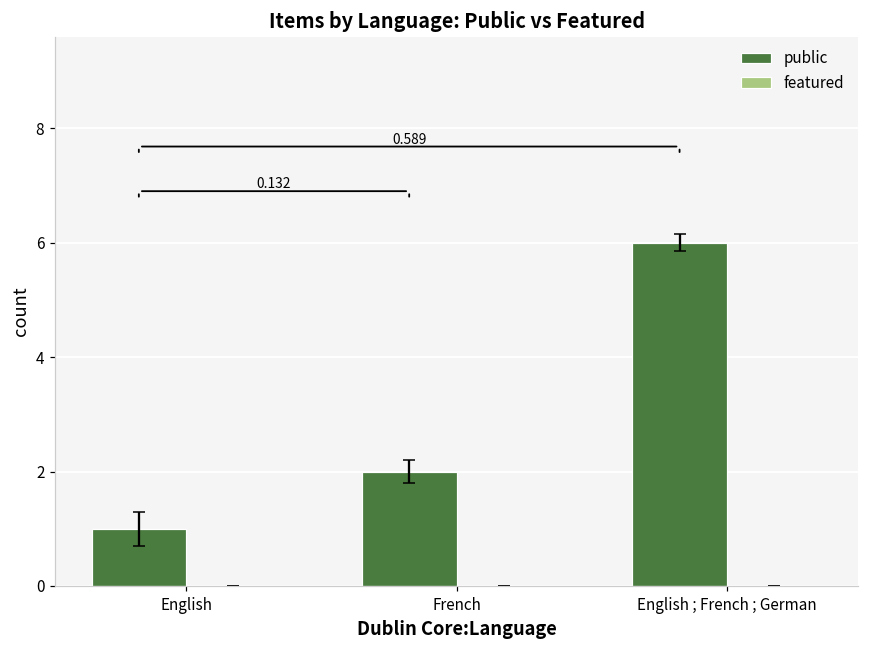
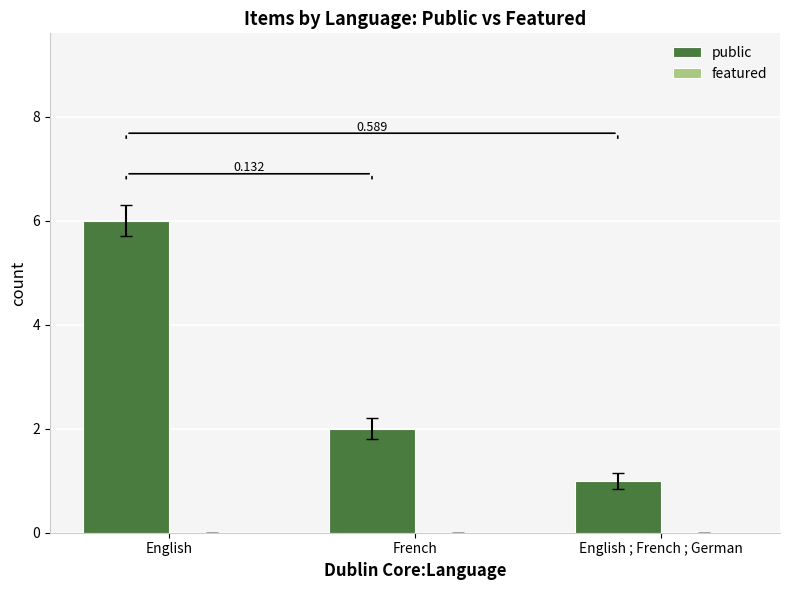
  {
    "public": {
-     "English": 1,
+     "English": 6,
      "French": 2,
-     "English ; French ; German": 6
+     "English ; French ; German": 1
    },
    "featured": {
      "English": 0,
      "French": 0,
      "English ; French ; German": 0
    }
  }
